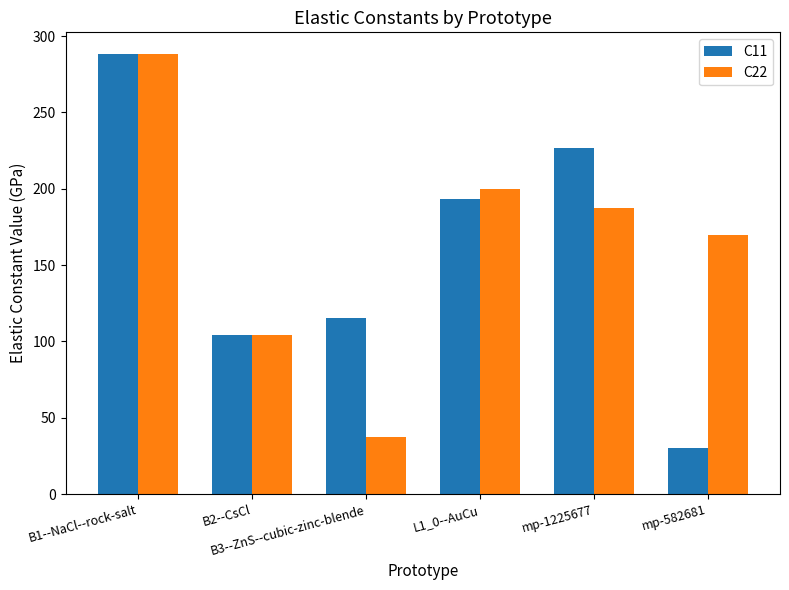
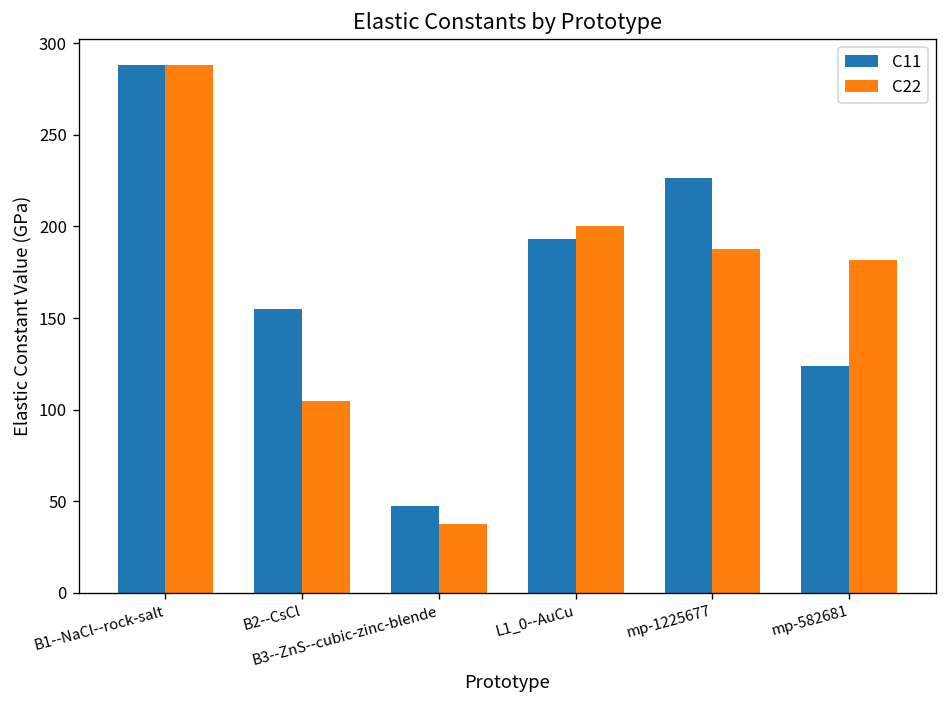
  {
    "C11": {
      "B1--NaCl--rock-salt": 288,
-     "B2--CsCl": 104,
-     "B3--ZnS--cubic-zinc-blende": 115,
+     "B2--CsCl": 155,
+     "B3--ZnS--cubic-zinc-blende": 47,
      "L1_0--AuCu": 193,
      "mp-1225677": 227,
-     "mp-582681": 30
+     "mp-582681": 124
    },
    "C22": {
      "B1--NaCl--rock-salt": 288,
      "B2--CsCl": 104,
      "B3--ZnS--cubic-zinc-blende": 38,
      "L1_0--AuCu": 200,
      "mp-1225677": 187,
-     "mp-582681": 170
+     "mp-582681": 182
    }
  }
